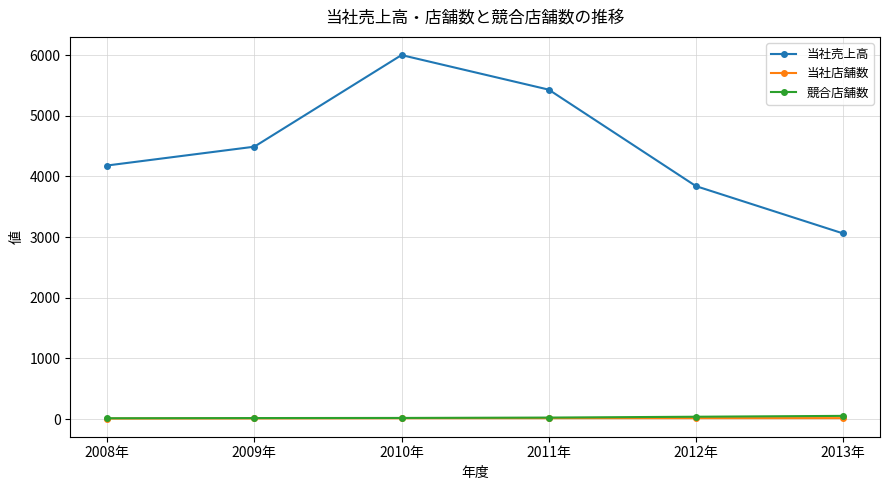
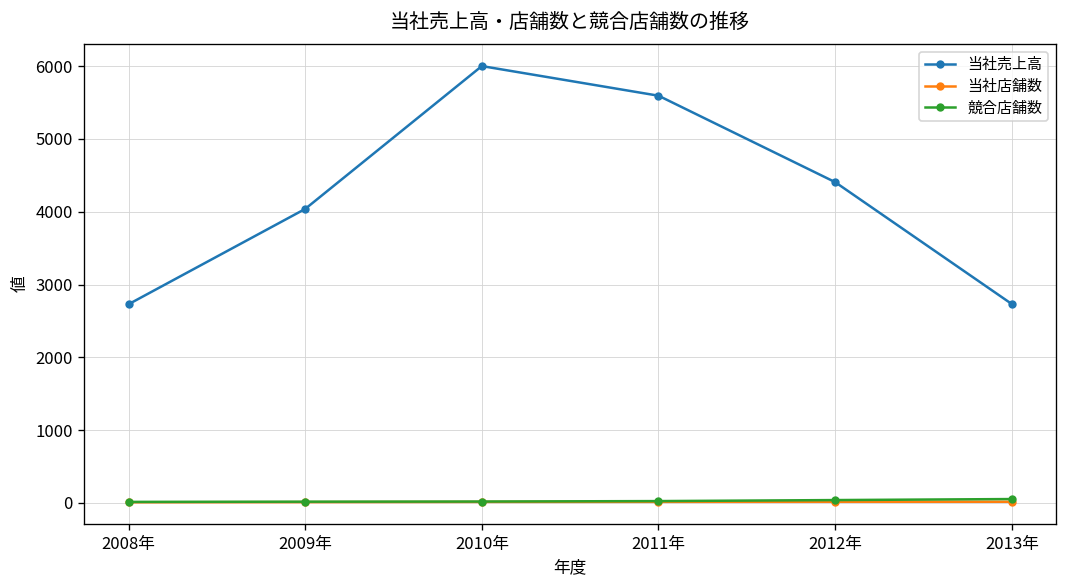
  {
    "当社売上高": {
-     "2008年": 4200,
-     "2009年": 4500,
+     "2008年": 2700,
+     "2009年": 4000,
      "2010年": 6000,
-     "2011年": 5400,
-     "2012年": 3800,
-     "2013年": 3100
+     "2011年": 5600,
+     "2012年": 4400,
+     "2013年": 2700
    }
  }
